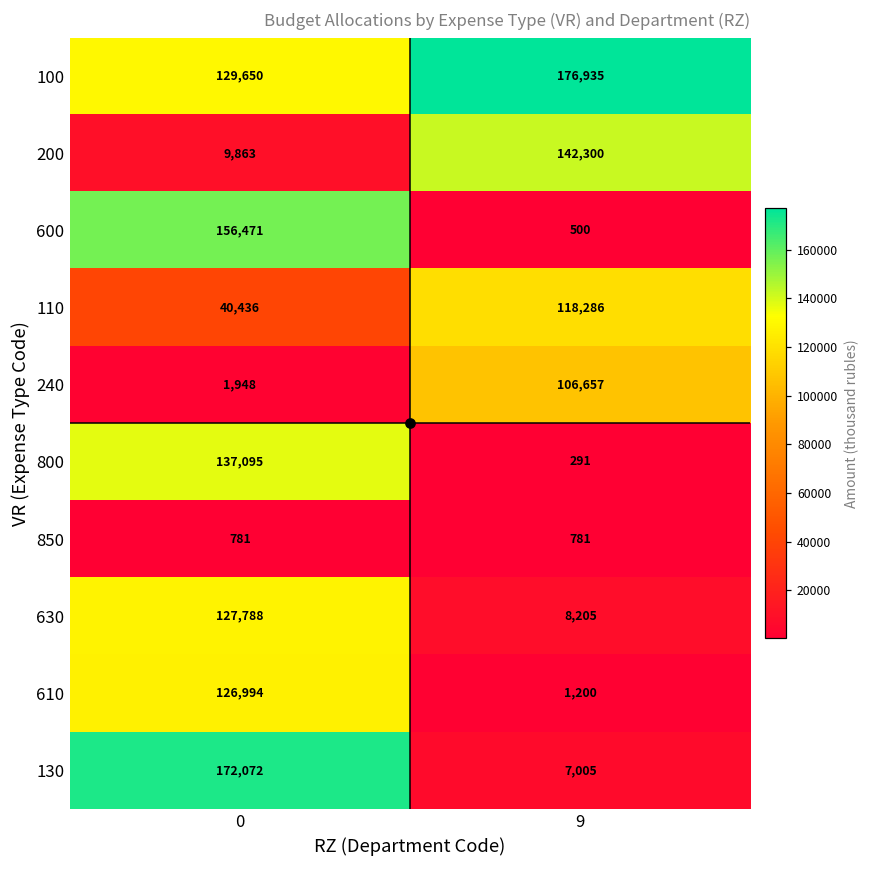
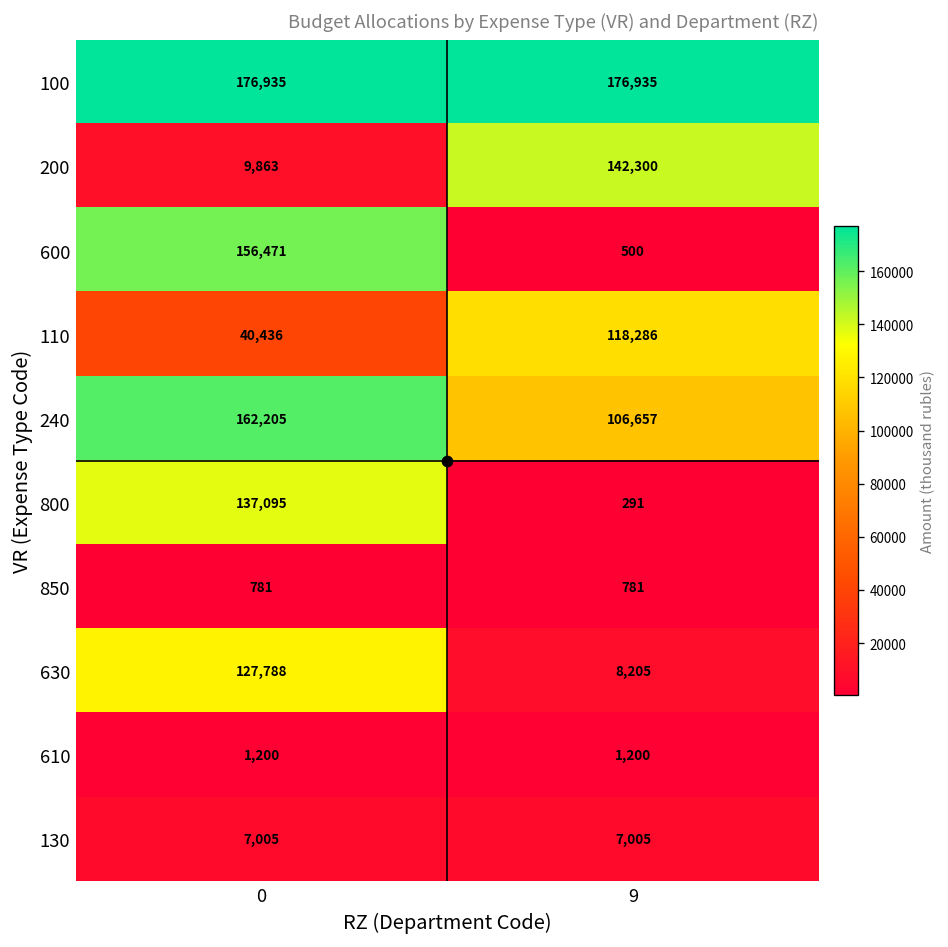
  {
    "100": {
-     "0": "129,650",
+     "0": "176,935",
      "9": "176,935"
    },
    "200": {
      "0": "9,863",
      "9": "142,300"
    },
    "600": {
      "0": "156,471",
      "9": "500"
    },
    "110": {
      "0": "40,436",
      "9": "118,286"
    },
    "240": {
-     "0": "1,948",
+     "0": "162,205",
      "9": "106,657"
    },
    "800": {
      "0": "137,095",
      "9": "291"
    },
    "850": {
      "0": "781",
      "9": "781"
    },
    "630": {
      "0": "127,788",
      "9": "8,205"
    },
    "610": {
-     "0": "126,994",
+     "0": "1,200",
      "9": "1,200"
    },
    "130": {
-     "0": "172,072",
+     "0": "7,005",
      "9": "7,005"
    }
  }
